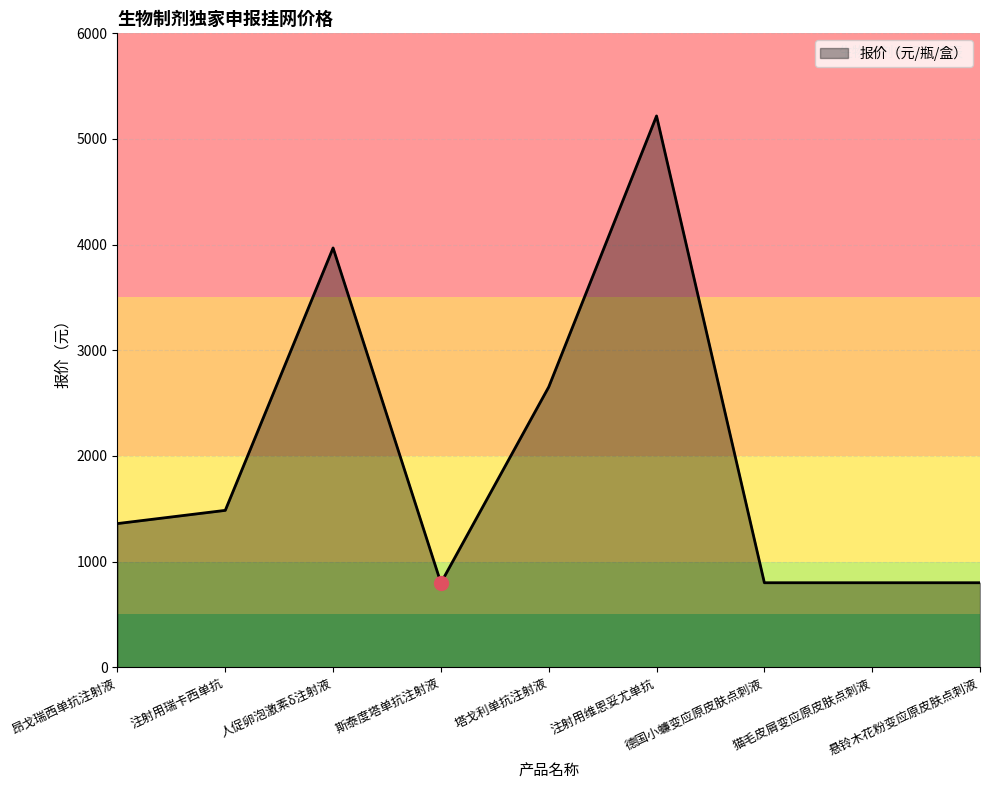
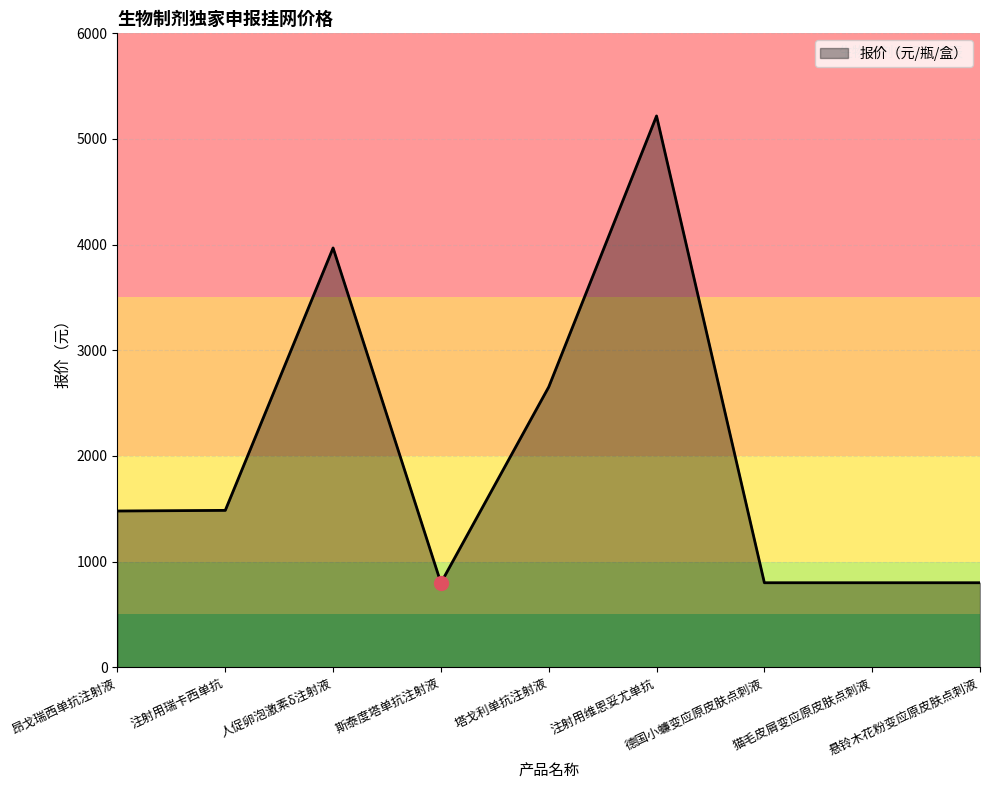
  {
    "报价（元/瓶/盒）": {
-     "昂戈瑞西单抗注射液": 1360,
+     "昂戈瑞西单抗注射液": 1480,
      "注射用瑞卡西单抗": 1490,
      "人促卵泡激素δ注射液": 3970,
      "塔戈利单抗注射液": 2650,
      "注射用维恩妥尤单抗": 5220,
      "德国小蠊变应原皮肤点刺液": 800,
      "猫毛皮屑变应原皮肤点刺液": 800,
      "悬铃木花粉变应原皮肤点刺液": 800
    }
  }
